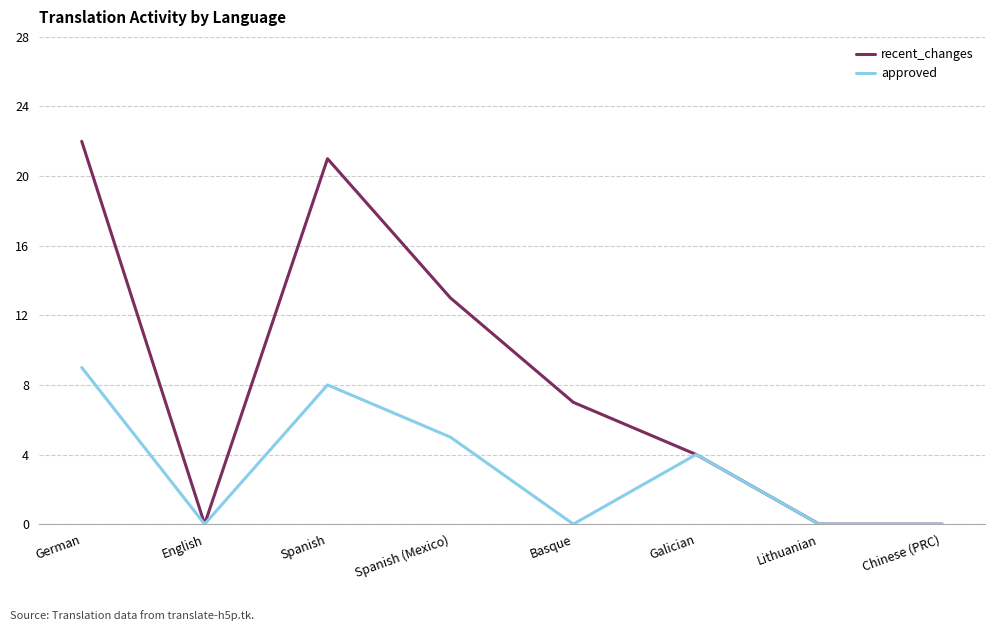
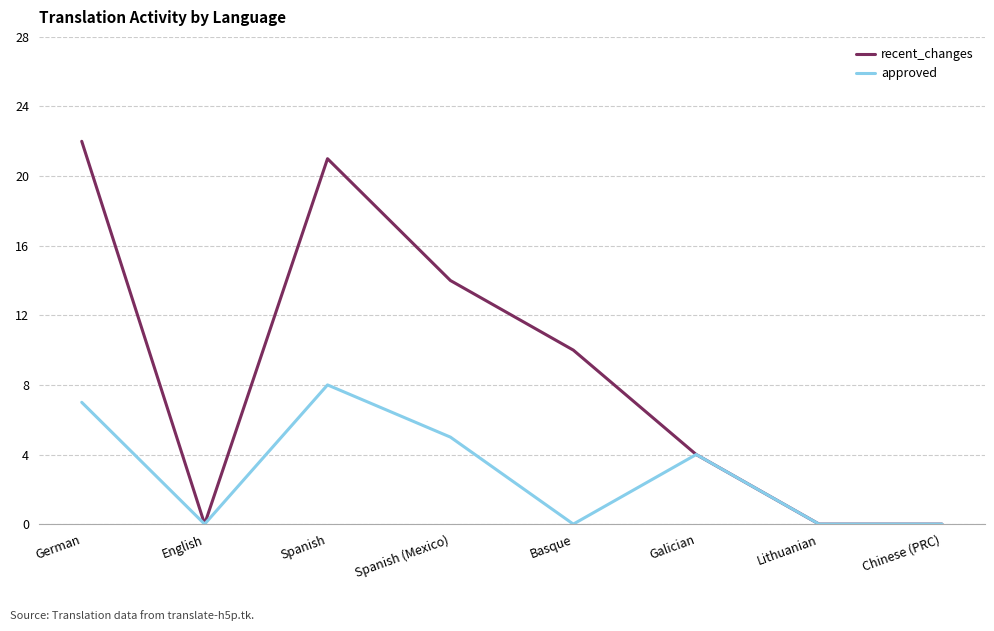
  {
    "recent_changes": {
      "German": 22,
      "Spanish": 21,
-     "Spanish (Mexico)": 13,
-     "Basque": 7
+     "Spanish (Mexico)": 14,
+     "Basque": 10
    },
    "approved": {
-     "German": 9,
+     "German": 7,
      "Spanish": 8,
      "Spanish (Mexico)": 5,
      "Basque": 0
    }
  }
